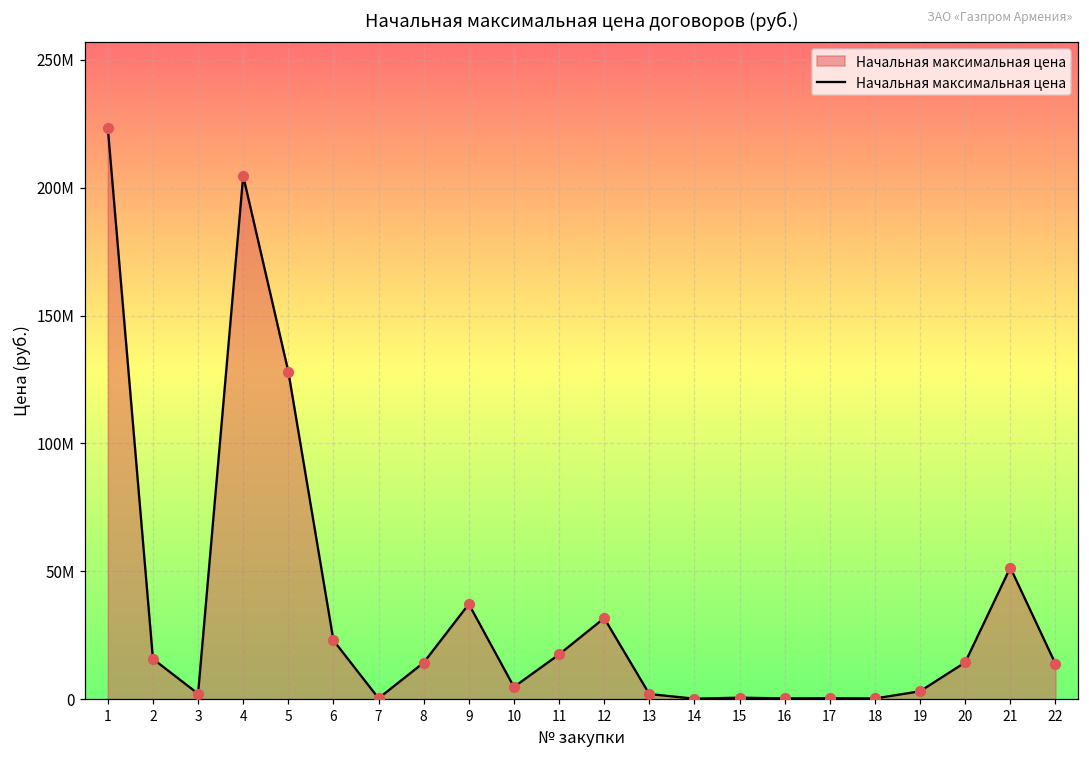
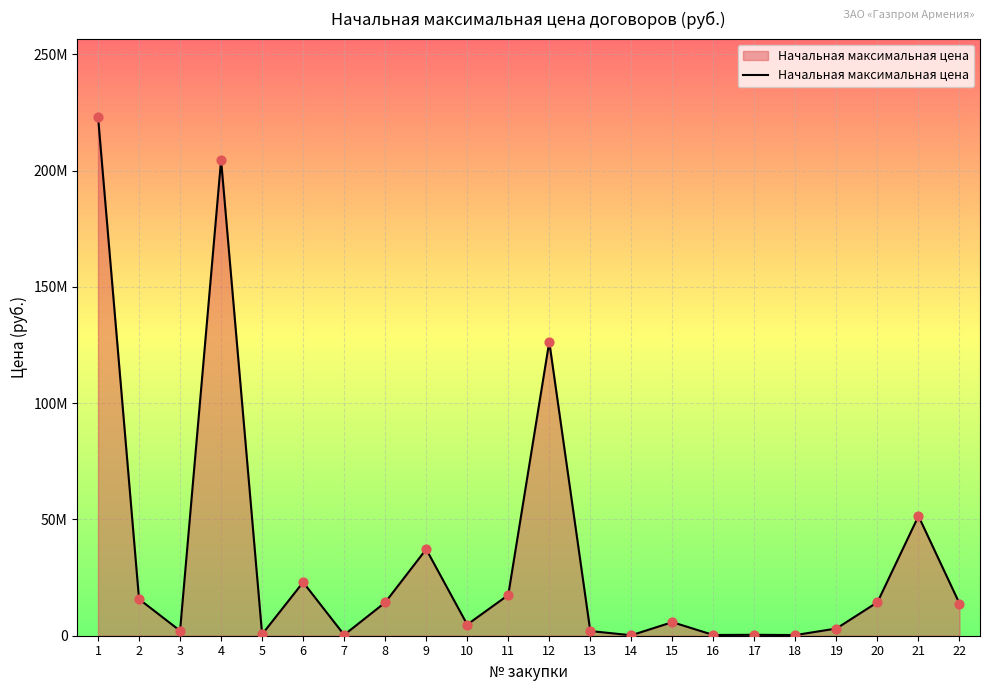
  {
    "1": 223000000,
    "2": 16000000,
    "3": 2000000,
    "4": 205000000,
-   "5": 128000000,
+   "5": 1000000,
    "6": 23000000,
    "7": 0,
    "8": 14000000,
    "9": 37000000,
    "10": 5000000,
    "11": 18000000,
-   "12": 32000000,
+   "12": 126000000,
    "13": 2000000,
    "14": 0,
-   "15": 1000000,
+   "15": 6000000,
    "16": 0,
    "17": 0,
    "18": 0,
    "19": 3000000,
    "20": 14000000,
    "21": 51000000,
    "22": 14000000
  }
